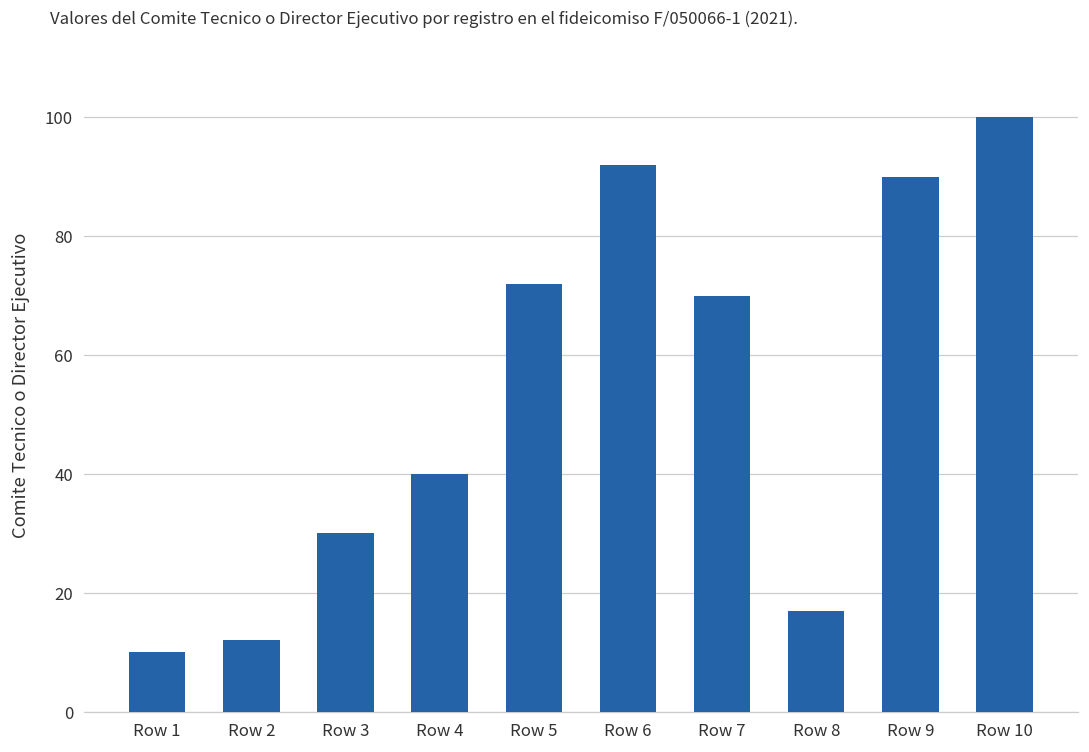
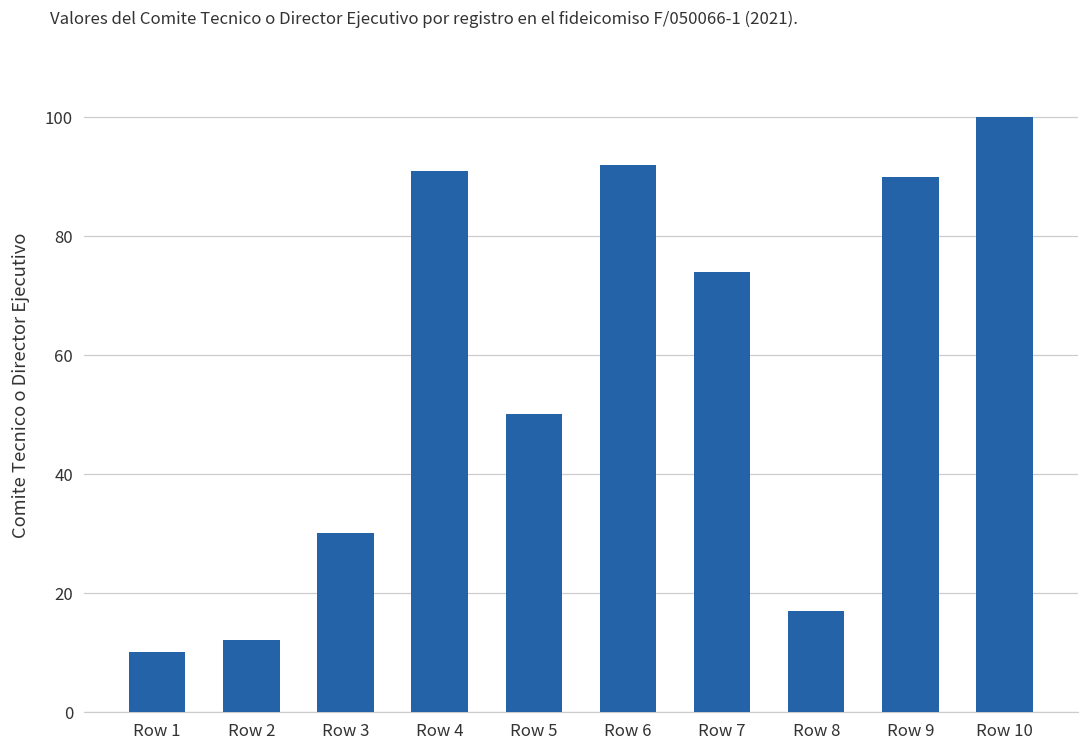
  {
    "Row 1": 10,
    "Row 2": 12,
    "Row 3": 30,
-   "Row 4": 40,
-   "Row 5": 72,
+   "Row 4": 91,
+   "Row 5": 50,
    "Row 6": 92,
-   "Row 7": 70,
+   "Row 7": 74,
    "Row 8": 17,
    "Row 9": 90,
    "Row 10": 100
  }
